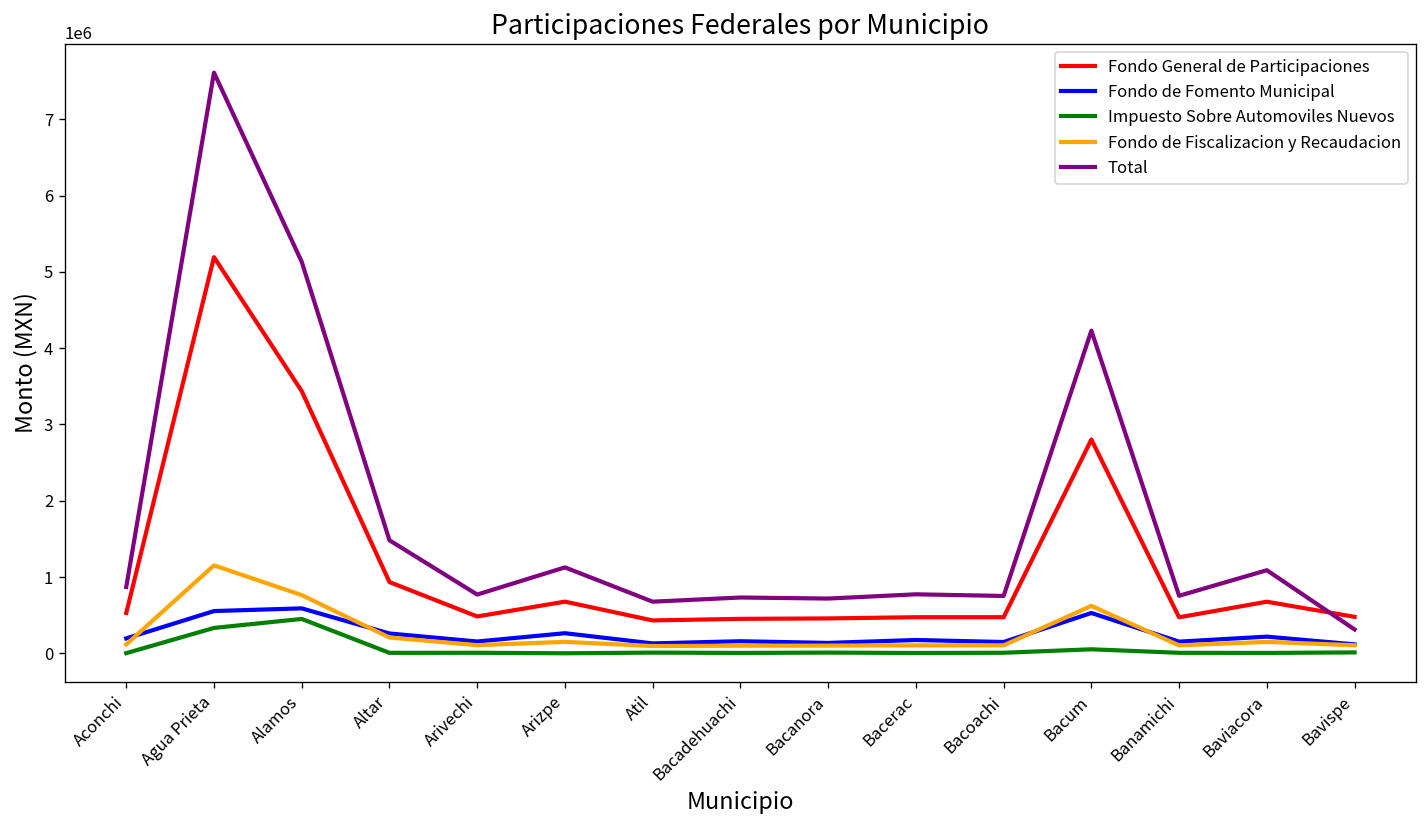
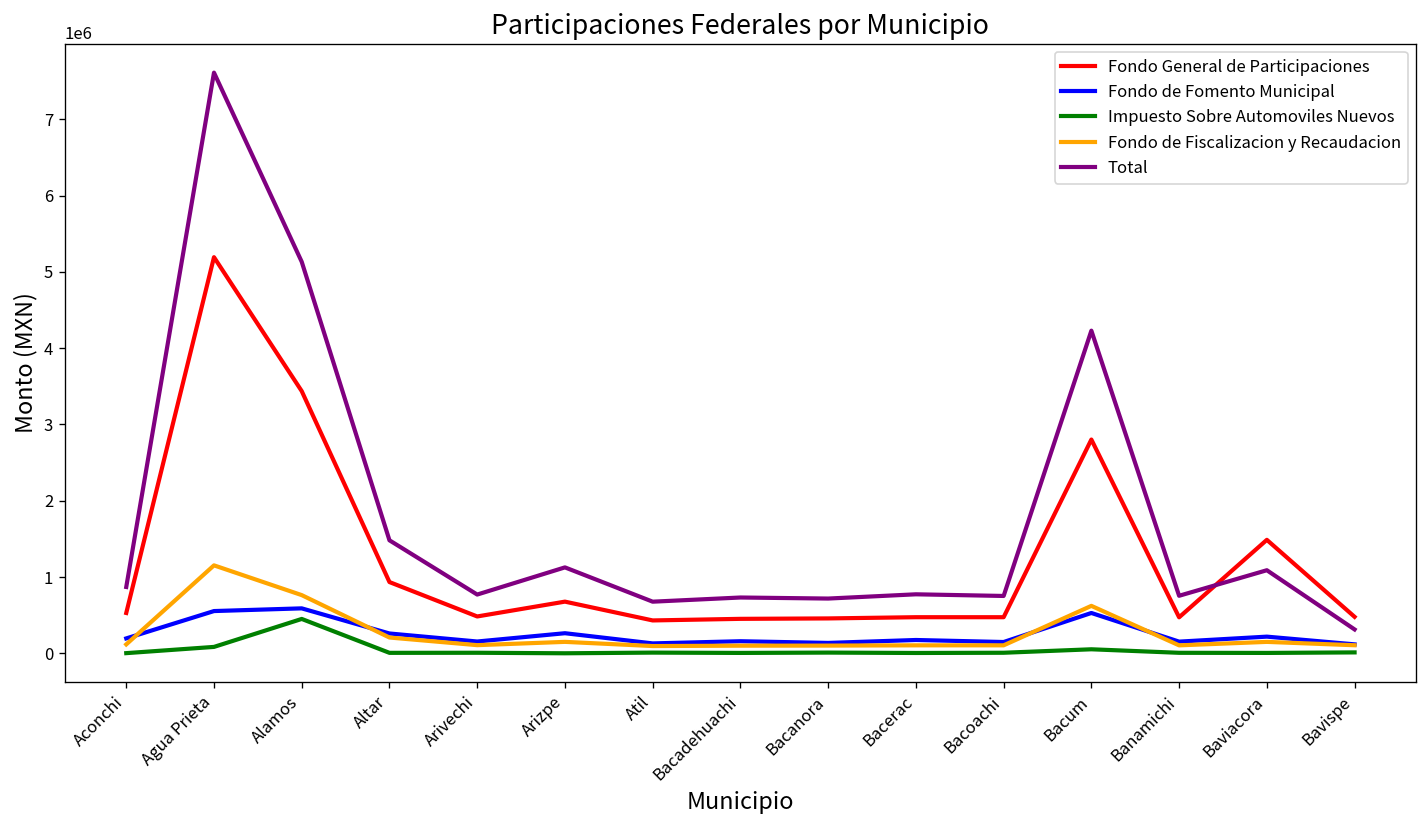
  {
    "Fondo General de Participaciones": {
      "Aconchi": 500000,
      "Agua Prieta": 5200000,
      "Alamos": 3400000,
      "Altar": 900000,
      "Arivechi": 500000,
      "Arizpe": 700000,
      "Atil": 400000,
      "Bacadehuachi": 500000,
      "Bacanora": 500000,
      "Bacerac": 500000,
      "Bacoachi": 500000,
      "Bacum": 2800000,
      "Banamichi": 500000,
-     "Baviacora": 700000,
+     "Baviacora": 1500000,
      "Bavispe": 500000
    },
    "Fondo de Fomento Municipal": {
      "Aconchi": 200000,
      "Agua Prieta": 600000,
      "Alamos": 600000,
      "Altar": 300000,
      "Arivechi": 200000,
      "Arizpe": 300000,
      "Bacadehuachi": 200000,
      "Bacerac": 200000,
      "Bacoachi": 100000,
      "Bacum": 500000,
      "Banamichi": 200000,
      "Baviacora": 200000
    },
    "Impuesto Sobre Automoviles Nuevos": {
      "Aconchi": 0,
-     "Agua Prieta": 300000,
+     "Agua Prieta": 100000,
      "Alamos": 500000,
      "Altar": 0,
      "Arivechi": 0,
      "Arizpe": 0,
      "Atil": 0,
      "Bacadehuachi": 0,
      "Bacanora": 0,
      "Bacerac": 0,
      "Bacoachi": 0,
      "Bacum": 100000,
      "Banamichi": 0,
      "Baviacora": 0,
      "Bavispe": 0
    },
    "Fondo de Fiscalizacion y Recaudacion": {
      "Aconchi": 100000,
      "Agua Prieta": 1200000,
      "Alamos": 800000,
      "Altar": 200000,
      "Arivechi": 100000,
      "Arizpe": 200000,
      "Bacadehuachi": 100000,
      "Bacerac": 100000,
      "Bacoachi": 100000,
      "Bacum": 600000,
      "Banamichi": 100000,
      "Baviacora": 200000
    },
    "Total": {
      "Aconchi": 900000,
      "Agua Prieta": 7600000,
      "Alamos": 5100000,
      "Altar": 1500000,
      "Arivechi": 800000,
      "Arizpe": 1100000,
      "Atil": 700000,
      "Bacadehuachi": 700000,
      "Bacanora": 700000,
      "Bacerac": 800000,
      "Bacoachi": 800000,
      "Bacum": 4200000,
      "Banamichi": 800000,
      "Baviacora": 1100000,
      "Bavispe": 300000
    }
  }
